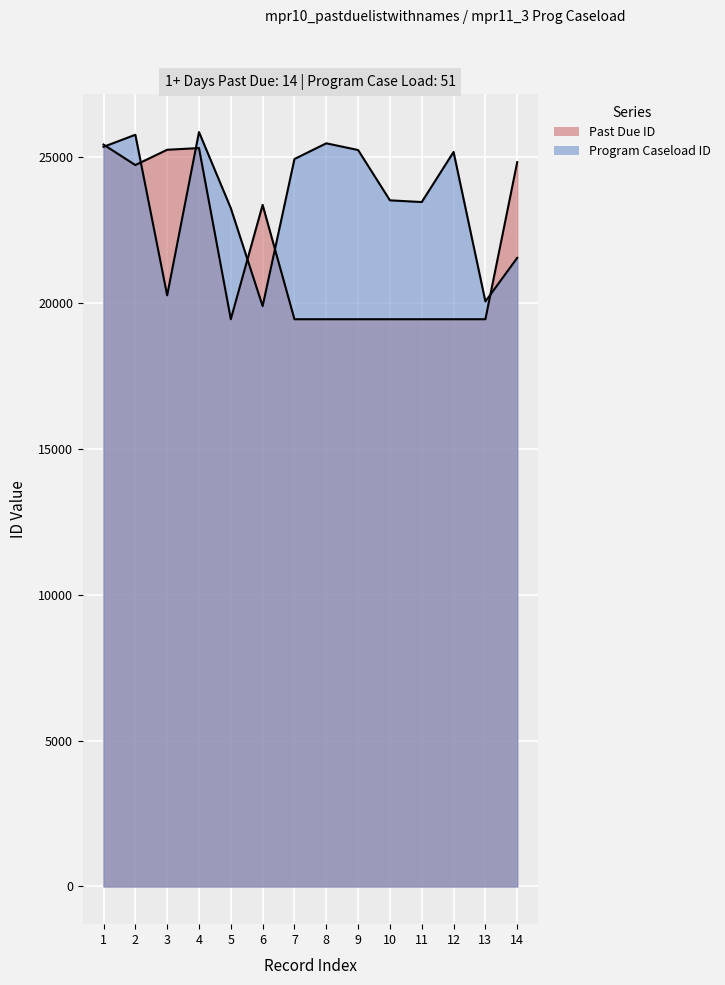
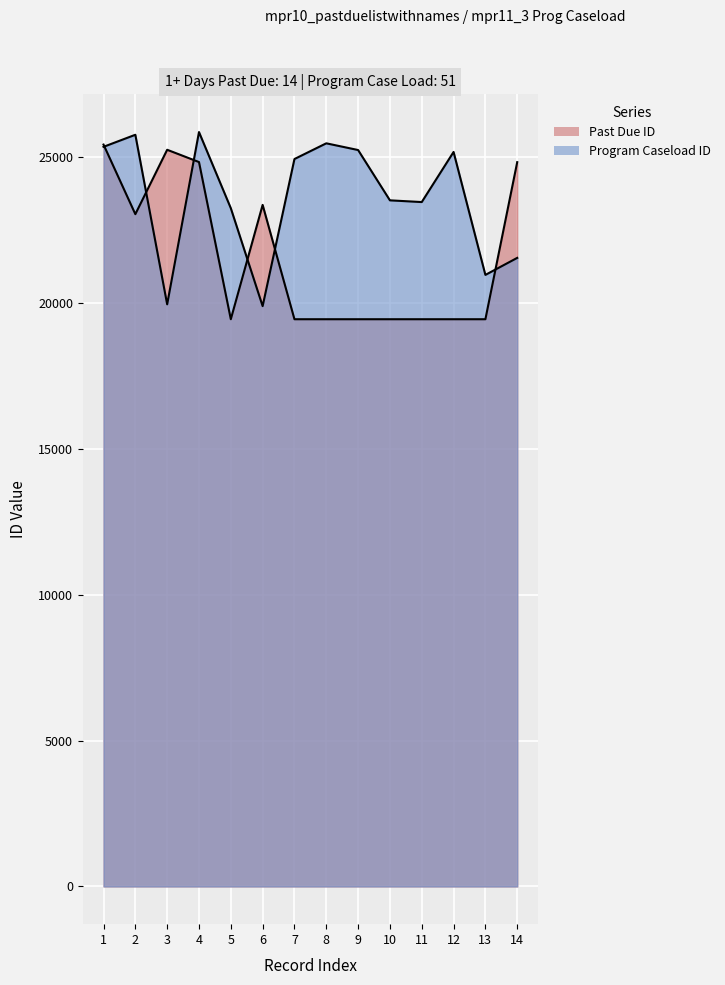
  {
    "Past Due ID": {
-     "2": 24700,
+     "2": 23000,
      "3": 25200,
-     "4": 25300,
+     "4": 24800,
      "5": 19400,
      "6": 23400,
      "7": 19400,
      "8": 19400,
      "9": 19400,
      "10": 19400,
      "11": 19400,
      "12": 19400,
      "13": 19400,
      "14": 24800
    },
    "Program Caseload ID": {
      "2": 25800,
-     "3": 20300,
+     "3": 19900,
      "4": 25900,
      "5": 23200,
      "6": 19900,
      "7": 24900,
      "8": 25500,
      "9": 25200,
      "10": 23500,
      "11": 23500,
      "12": 25200,
-     "13": 20000,
+     "13": 21000,
      "14": 21500
    }
  }
